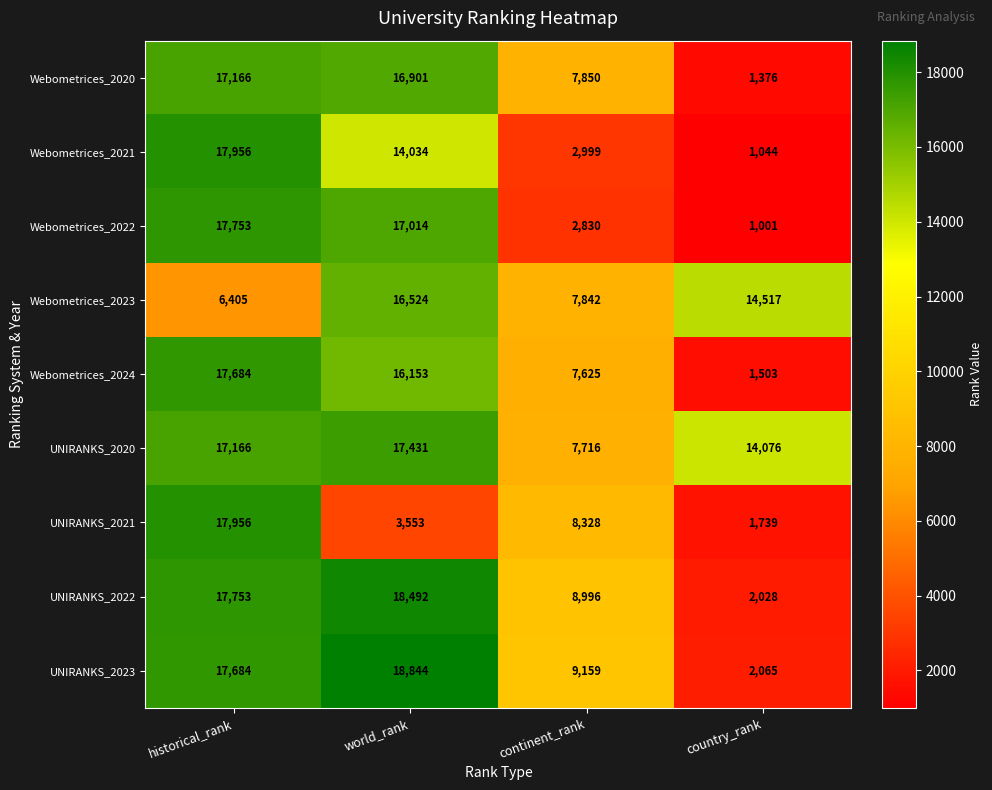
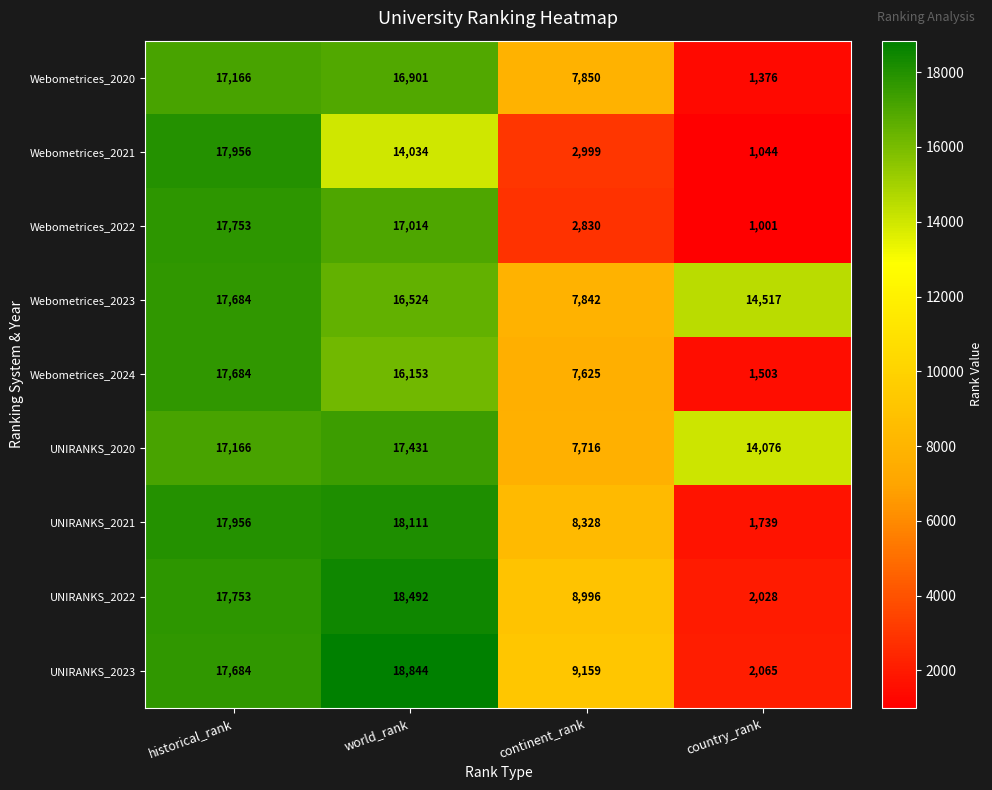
  {
    "Webometrices_2020": {
      "historical_rank": "17,166",
      "world_rank": "16,901",
      "continent_rank": "7,850",
      "country_rank": "1,376"
    },
    "Webometrices_2021": {
      "historical_rank": "17,956",
      "world_rank": "14,034",
      "continent_rank": "2,999",
      "country_rank": "1,044"
    },
    "Webometrices_2022": {
      "historical_rank": "17,753",
      "world_rank": "17,014",
      "continent_rank": "2,830",
      "country_rank": "1,001"
    },
    "Webometrices_2023": {
-     "historical_rank": "6,405",
+     "historical_rank": "17,684",
      "world_rank": "16,524",
      "continent_rank": "7,842",
      "country_rank": "14,517"
    },
    "Webometrices_2024": {
      "historical_rank": "17,684",
      "world_rank": "16,153",
      "continent_rank": "7,625",
      "country_rank": "1,503"
    },
    "UNIRANKS_2020": {
      "historical_rank": "17,166",
      "world_rank": "17,431",
      "continent_rank": "7,716",
      "country_rank": "14,076"
    },
    "UNIRANKS_2021": {
      "historical_rank": "17,956",
-     "world_rank": "3,553",
+     "world_rank": "18,111",
      "continent_rank": "8,328",
      "country_rank": "1,739"
    },
    "UNIRANKS_2022": {
      "historical_rank": "17,753",
      "world_rank": "18,492",
      "continent_rank": "8,996",
      "country_rank": "2,028"
    },
    "UNIRANKS_2023": {
      "historical_rank": "17,684",
      "world_rank": "18,844",
      "continent_rank": "9,159",
      "country_rank": "2,065"
    }
  }
